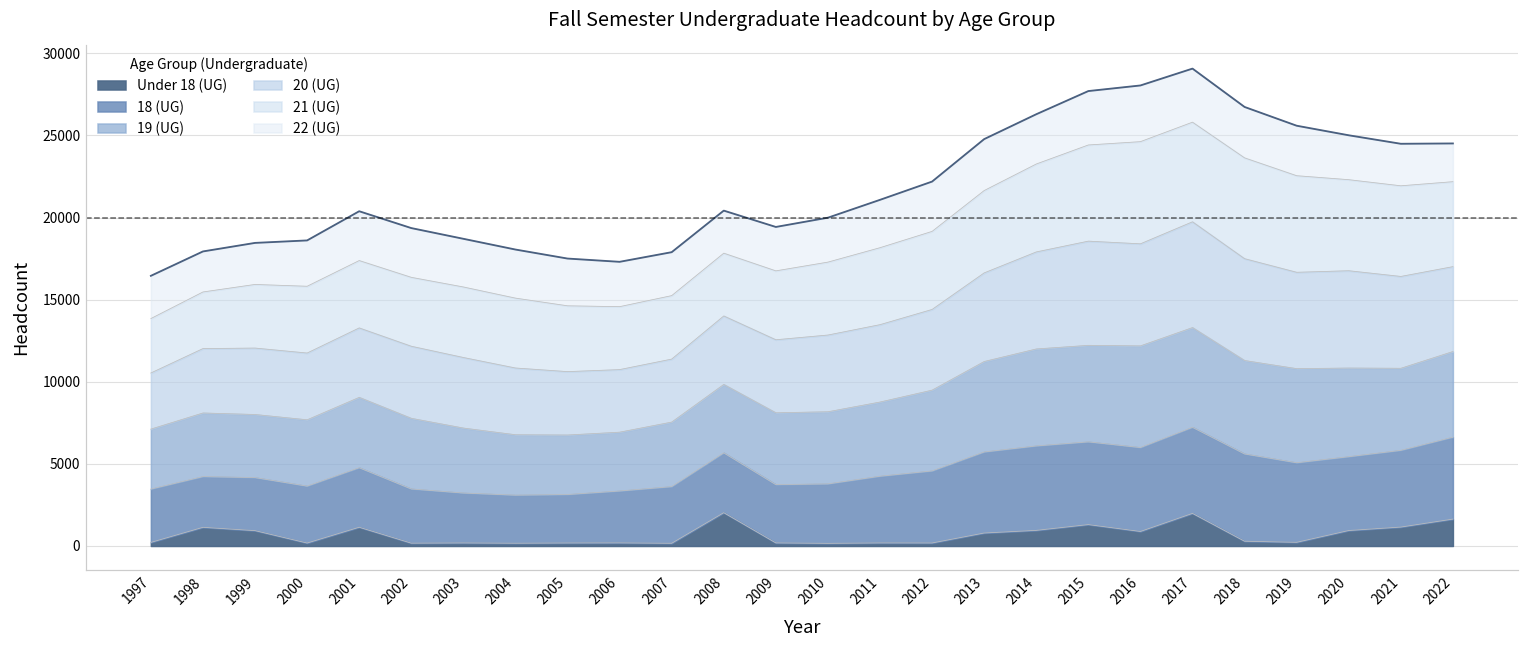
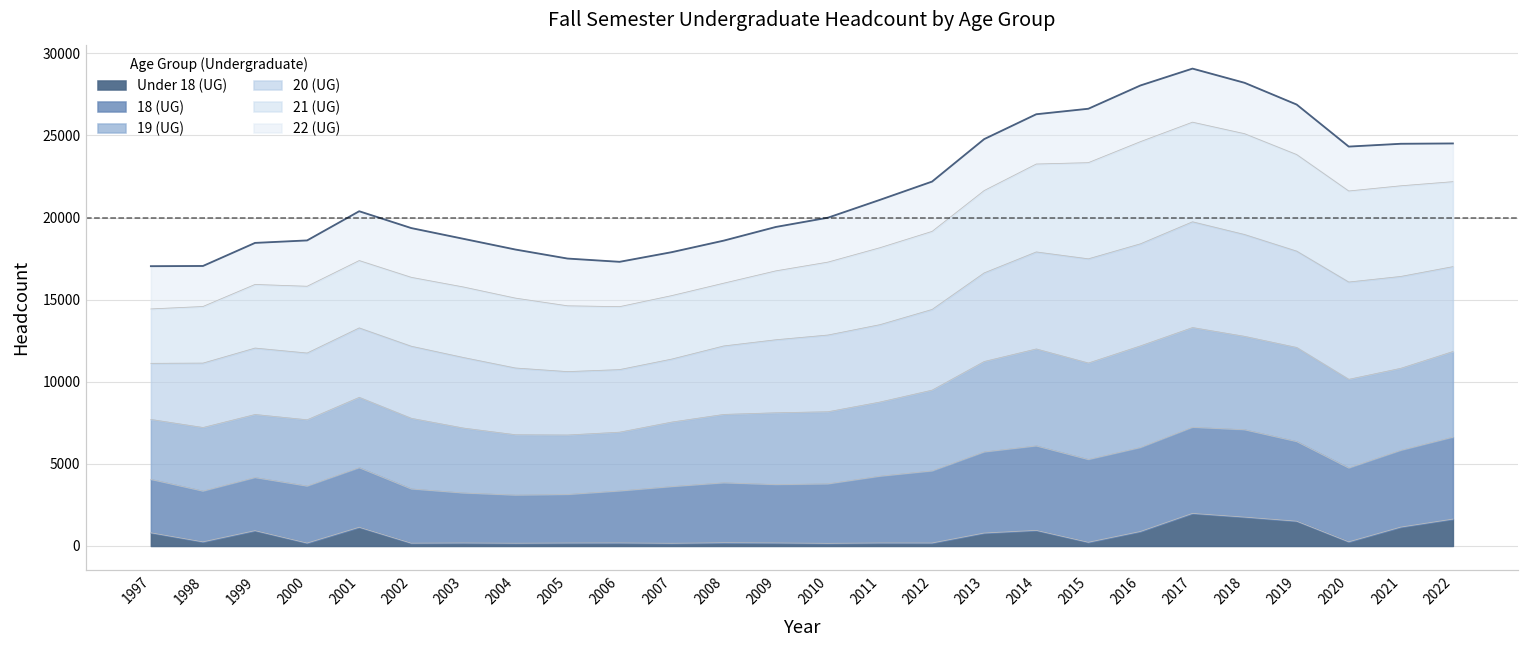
  {
    "Under 18 (UG)": {
-     "1997": 200,
-     "1998": 1100,
+     "1997": 800,
+     "1998": 300,
      "1999": 900,
      "2000": 200,
      "2001": 1100,
      "2002": 200,
      "2003": 200,
      "2004": 200,
      "2005": 200,
      "2006": 200,
      "2007": 200,
-     "2008": 2000,
+     "2008": 200,
      "2009": 200,
      "2010": 200,
      "2011": 200,
      "2012": 200,
      "2013": 800,
      "2014": 1000,
-     "2015": 1300,
+     "2015": 200,
      "2016": 900,
      "2017": 2000,
-     "2018": 300,
-     "2019": 200,
-     "2020": 900,
+     "2018": 1800,
+     "2019": 1500,
+     "2020": 300,
      "2021": 1200,
      "2022": 1600
    }
  }
